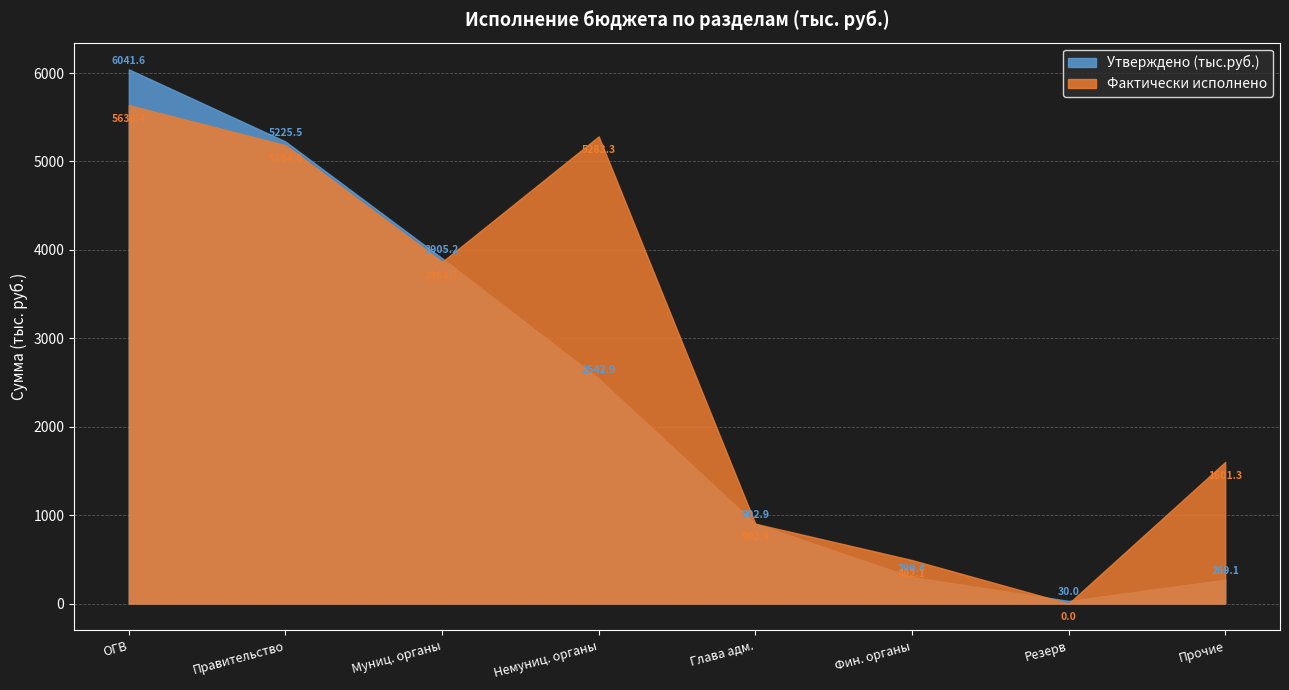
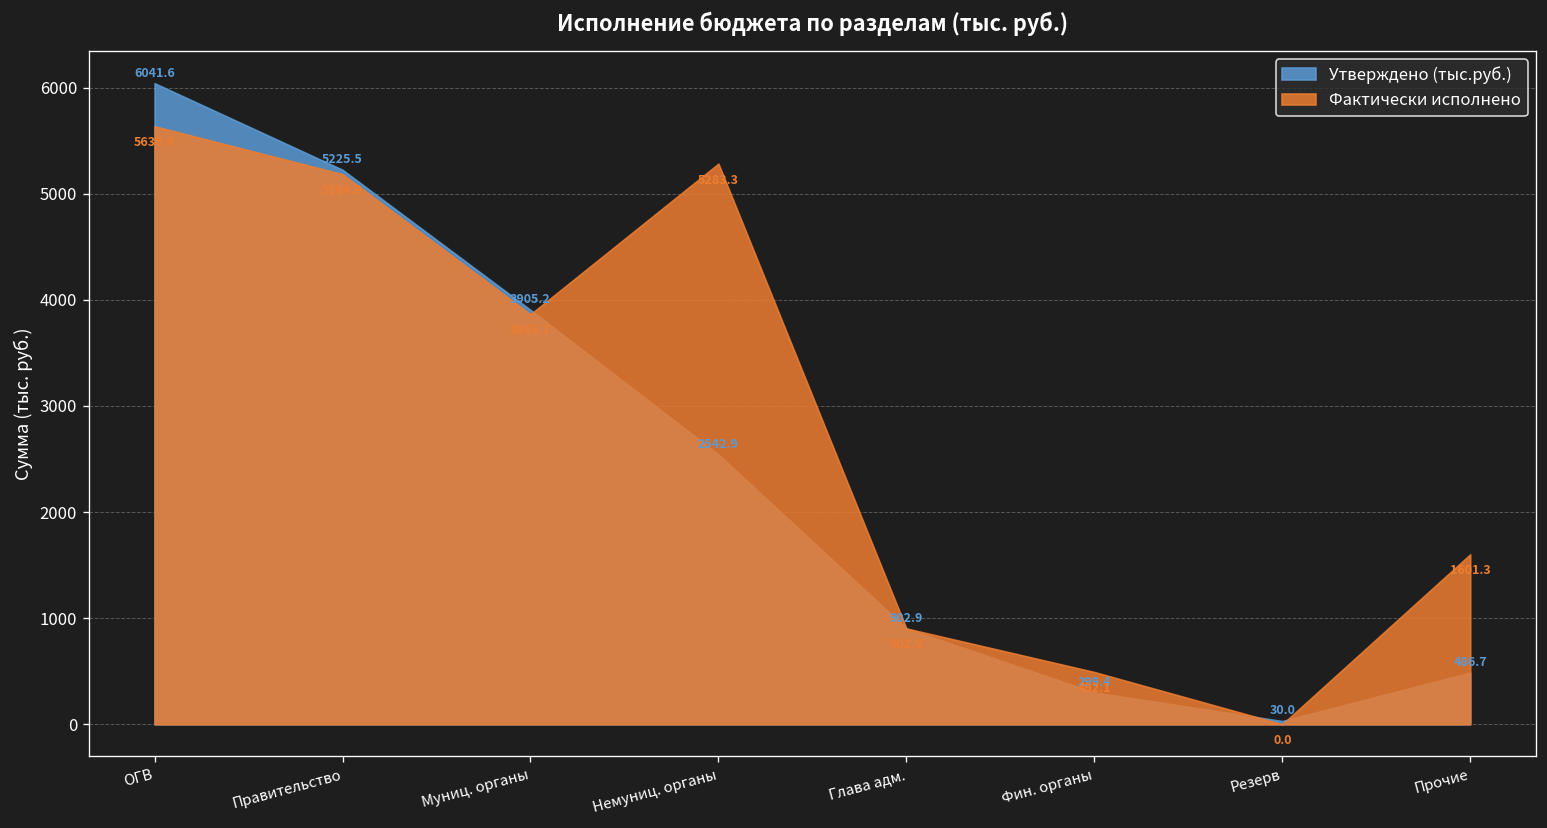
  {
    "Утверждено (тыс.руб.)": {
      "ОГВ": 6041.6,
      "Правительство": 5225.5,
      "Муниц. органы": 3905.2,
      "Немуниц. органы": 2542.9,
      "Фин. органы": 299.4,
      "Резерв": 30.0,
-     "Прочие": 269.1
+     "Прочие": 486.7
    },
    "Фактически исполнено": {
      "Резерв": 0.0,
      "Прочие": 1601.3
    }
  }
